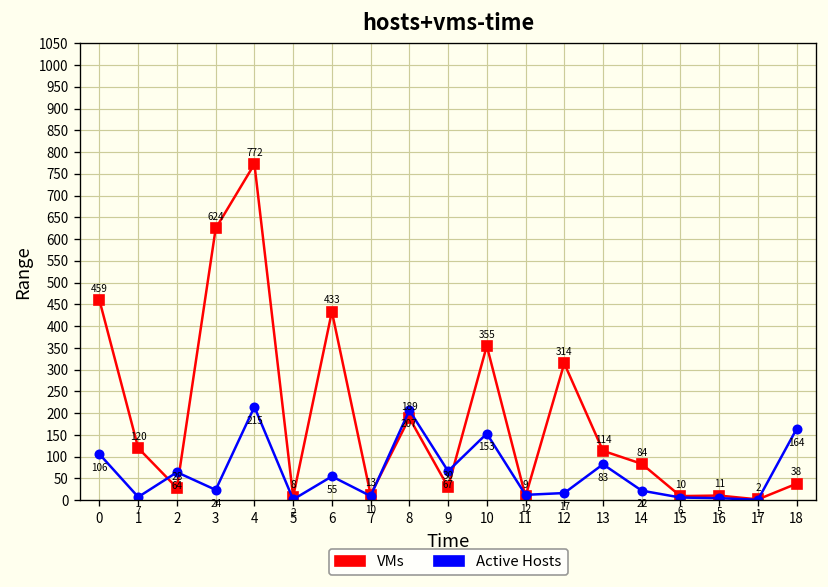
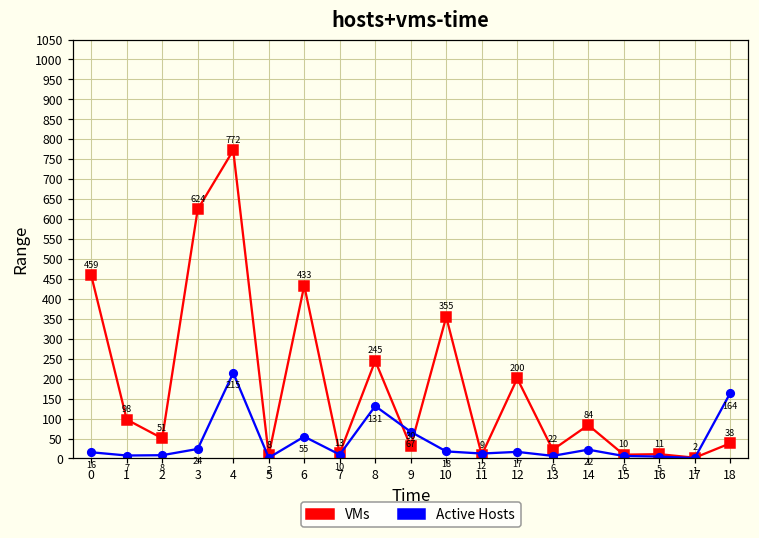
  {
    "VMs": {
      "0": 459,
-     "1": 120,
-     "2": 28,
+     "1": 98,
+     "2": 51,
      "3": 624,
      "4": 772,
      "6": 433,
-     "8": 189,
+     "8": 245,
      "10": 355,
-     "12": 314,
-     "13": 114,
+     "12": 200,
+     "13": 22,
      "14": 84,
      "18": 38
    },
    "Active Hosts": {
-     "0": 106,
+     "0": 16,
      "1": 7,
-     "2": 64,
+     "2": 8,
      "3": 24,
      "4": 215,
      "6": 55,
-     "8": 207,
-     "10": 153,
+     "8": 131,
+     "10": 18,
      "12": 17,
-     "13": 83,
+     "13": 6,
      "14": 22,
      "18": 164
    }
  }
